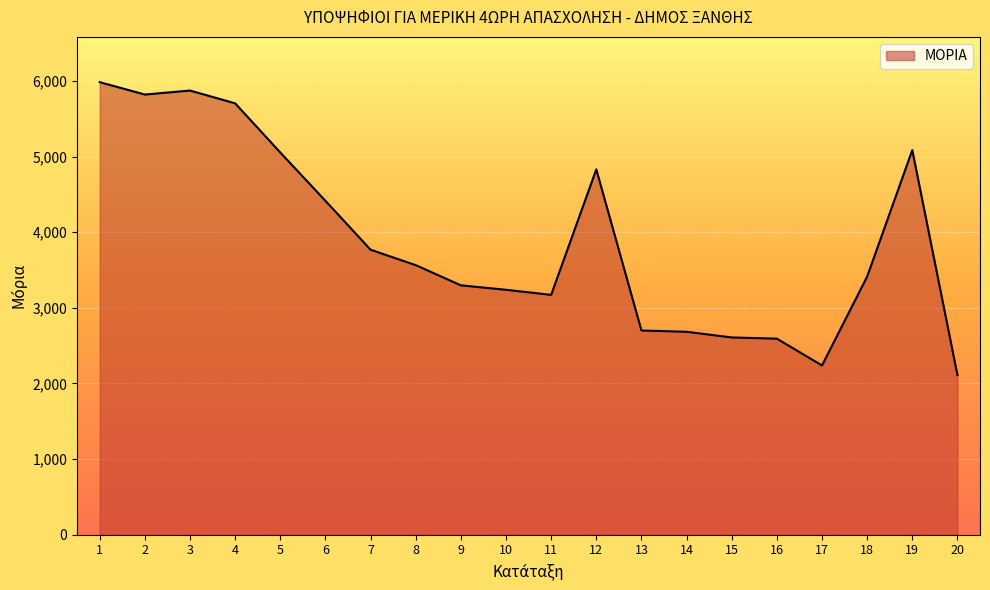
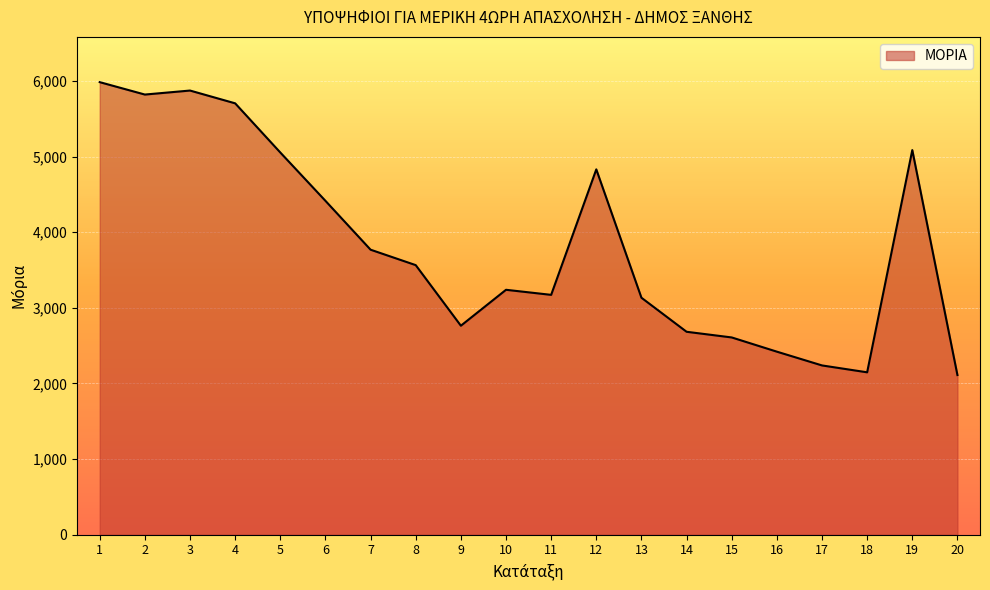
  {
    "1": "6,000",
    "2": "5,800",
    "3": "5,900",
    "4": "5,700",
    "5": "5,100",
    "6": "4,400",
    "7": "3,800",
    "8": "3,600",
-   "9": "3,300",
+   "9": "2,800",
    "10": "3,200",
    "11": "3,200",
    "12": "4,800",
-   "13": "2,700",
+   "13": "3,100",
    "14": "2,700",
    "15": "2,600",
-   "16": "2,600",
+   "16": "2,400",
    "17": "2,200",
-   "18": "3,400",
+   "18": "2,100",
    "19": "5,100",
    "20": "2,100"
  }
